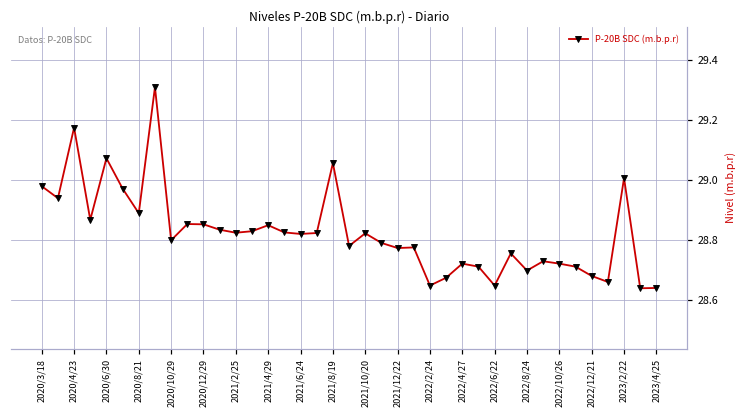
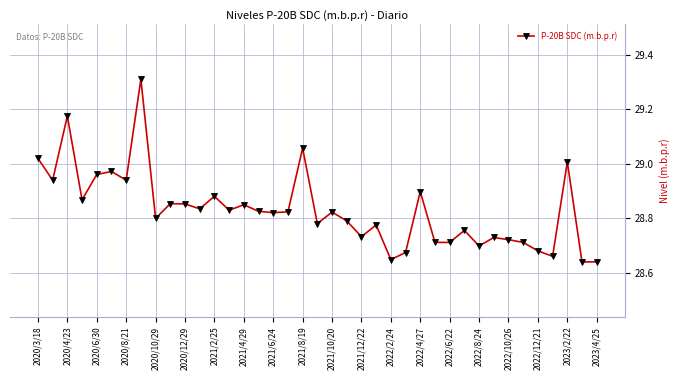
  {
-   "2020/3/18": 28.98,
+   "2020/3/18": 29.02,
    "2020/4/23": 29.18,
-   "2020/6/30": 29.07,
-   "2020/8/21": 28.89,
+   "2020/6/30": 28.96,
+   "2020/8/21": 28.94,
    "2020/10/29": 28.80,
    "2020/12/29": 28.85,
-   "2021/2/25": 28.83,
+   "2021/2/25": 28.88,
    "2021/4/29": 28.85,
    "2021/6/24": 28.82,
    "2021/8/19": 29.06,
    "2021/10/20": 28.82,
-   "2021/12/22": 28.77,
+   "2021/12/22": 28.73,
    "2022/2/24": 28.65,
-   "2022/4/27": 28.72,
-   "2022/6/22": 28.65,
+   "2022/4/27": 28.90,
+   "2022/6/22": 28.71,
    "2022/8/24": 28.70,
    "2022/10/26": 28.72,
    "2022/12/21": 28.68,
    "2023/2/22": 29.01,
    "2023/4/25": 28.64
  }
